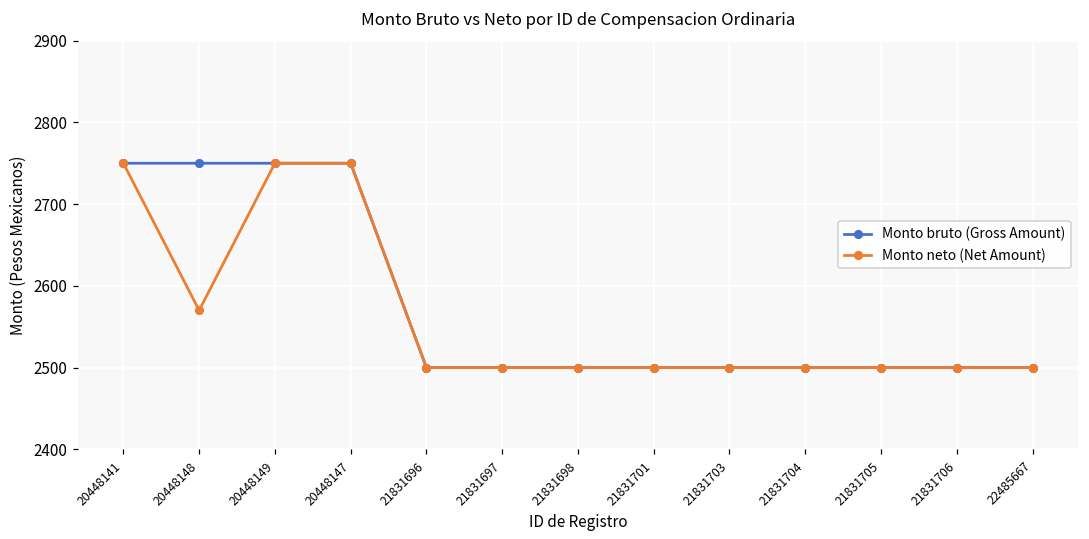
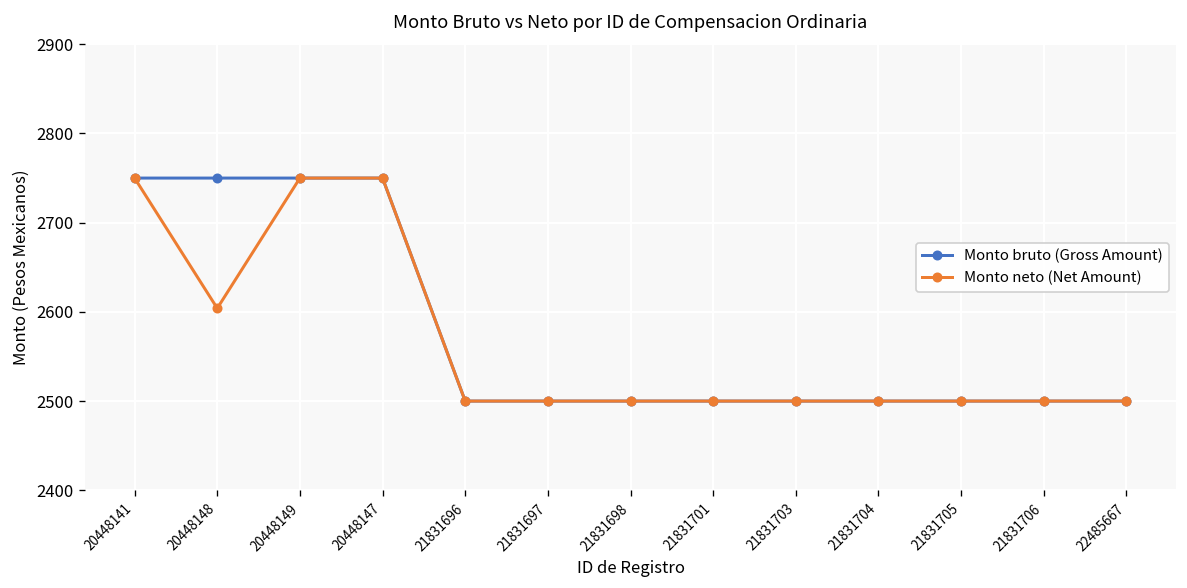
  {
    "Monto bruto (Gross Amount)": {
      "20448148": 2750
    },
    "Monto neto (Net Amount)": {
-     "20448148": 2570
+     "20448148": 2600
    }
  }
